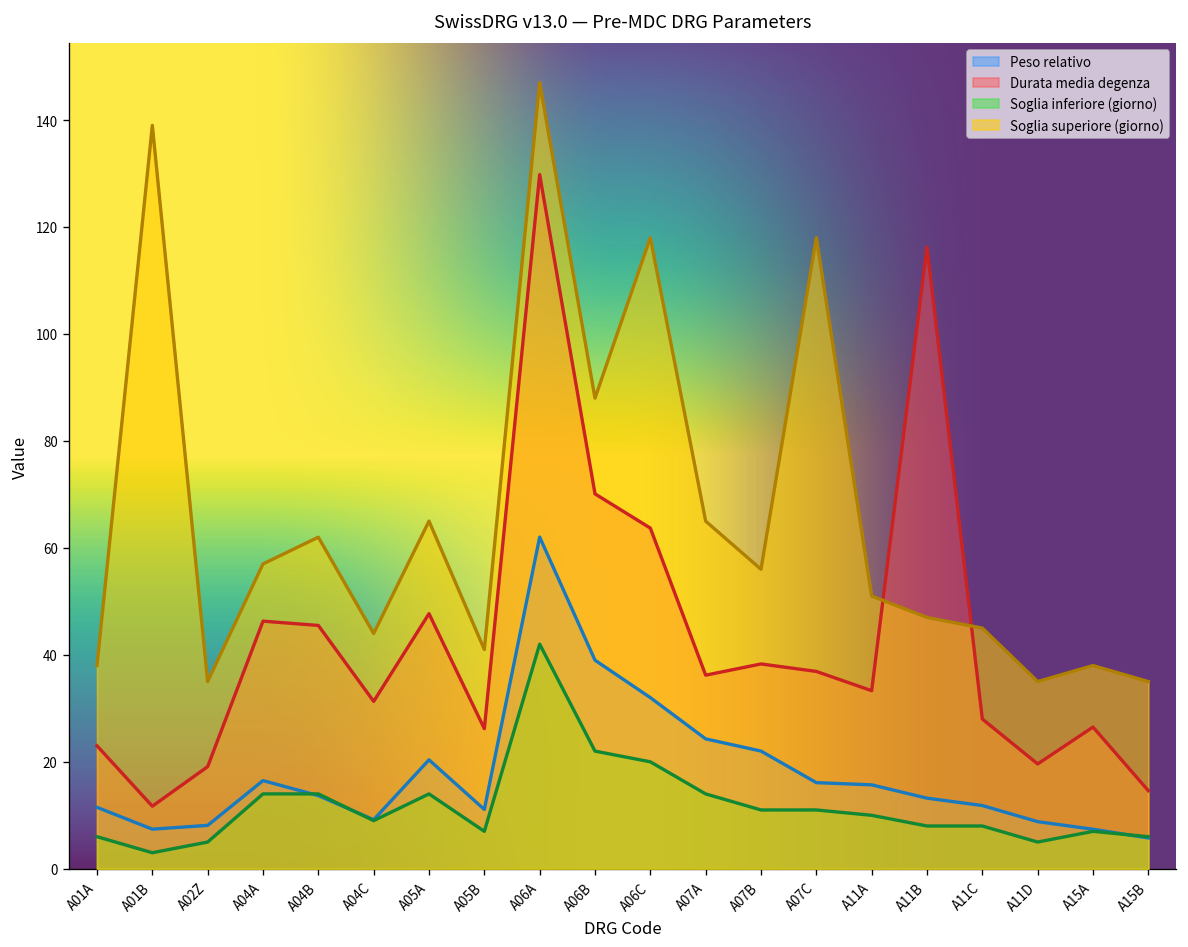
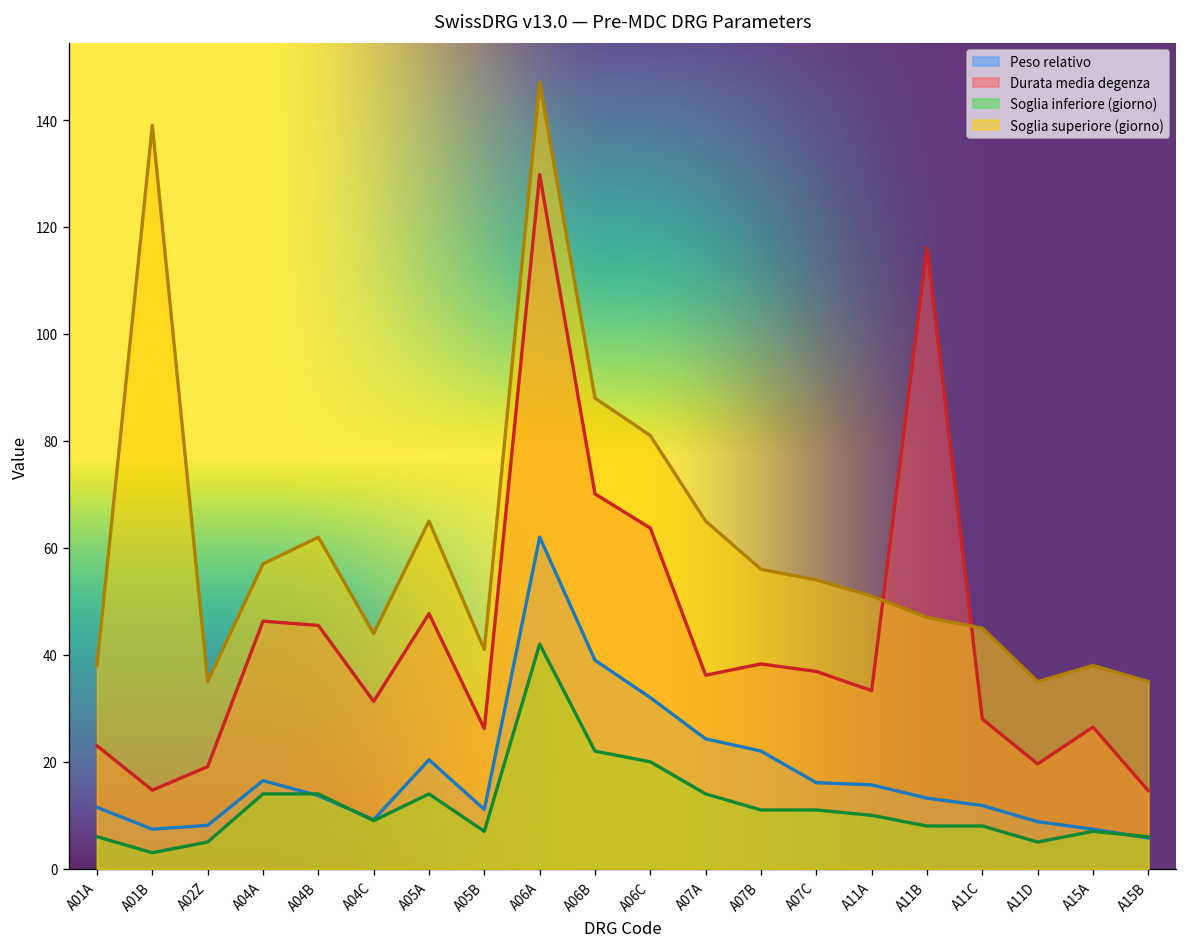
  {
    "Peso relativo": {
      "A01A": 11,
      "A01B": 7,
      "A02Z": 8,
      "A04A": 16,
      "A05A": 20,
      "A05B": 11,
      "A06A": 62,
      "A06B": 39,
      "A06C": 32,
      "A07A": 24,
      "A07B": 22,
      "A07C": 16,
      "A11A": 16,
      "A11B": 13,
      "A11C": 12,
      "A11D": 9
    },
    "Durata media degenza": {
      "A01A": 23,
-     "A01B": 12,
+     "A01B": 15,
      "A02Z": 19,
      "A04A": 46,
      "A04B": 46,
      "A04C": 31,
      "A05A": 48,
      "A05B": 26,
      "A06A": 130,
      "A06B": 70,
      "A06C": 64,
      "A07A": 36,
      "A07B": 38,
      "A07C": 37,
      "A11A": 33,
      "A11B": 116,
      "A11C": 28,
      "A11D": 20,
      "A15A": 27,
      "A15B": 15
    },
    "Soglia inferiore (giorno)": {
      "A01A": 6,
      "A01B": 3,
      "A02Z": 5,
      "A04A": 14,
      "A05A": 14,
      "A05B": 7,
      "A06A": 42,
      "A06B": 22,
      "A06C": 20,
      "A07A": 14,
      "A07B": 11,
      "A07C": 11,
      "A11A": 10,
      "A11B": 8,
      "A11C": 8,
      "A11D": 5
    },
    "Soglia superiore (giorno)": {
      "A01A": 38,
      "A01B": 139,
      "A02Z": 35,
      "A04A": 57,
      "A04B": 62,
      "A04C": 44,
      "A05A": 65,
      "A05B": 41,
      "A06A": 147,
      "A06B": 88,
-     "A06C": 118,
+     "A06C": 81,
      "A07A": 65,
      "A07B": 56,
-     "A07C": 118,
+     "A07C": 54,
      "A11A": 51,
      "A11B": 47,
      "A11C": 45,
      "A11D": 35,
      "A15A": 38,
      "A15B": 35
    }
  }
